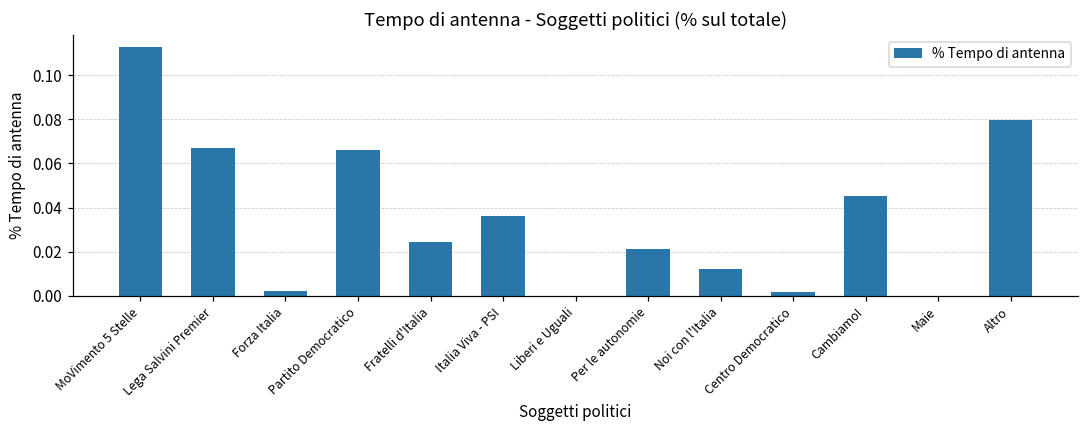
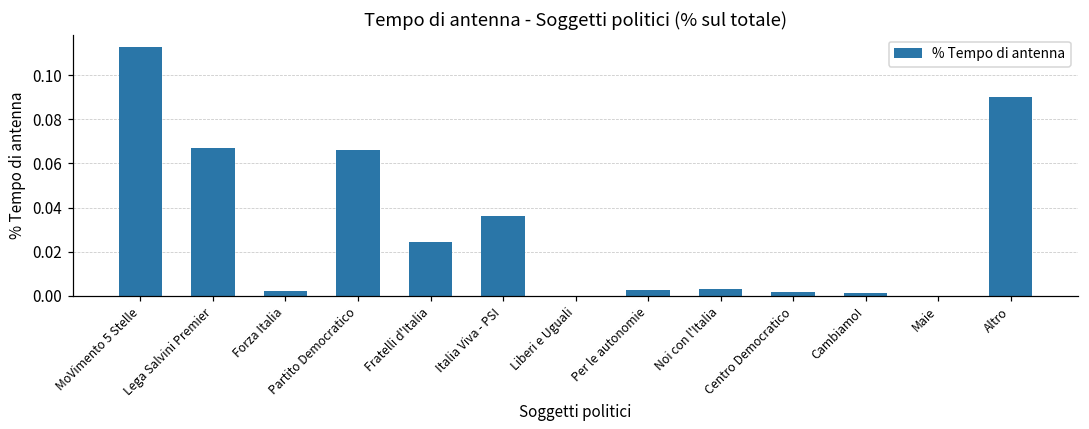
  {
    "MoVimento 5 Stelle": 0.113,
    "Lega Salvini Premier": 0.067,
    "Forza Italia": 0.002,
    "Partito Democratico": 0.066,
    "Fratelli d'Italia": 0.024,
    "Italia Viva - PSI": 0.036,
    "Liberi e Uguali": 0.000,
-   "Per le autonomie": 0.021,
-   "Noi con l'Italia": 0.012,
+   "Per le autonomie": 0.002,
+   "Noi con l'Italia": 0.003,
    "Centro Democratico": 0.002,
-   "Cambiamo!": 0.045,
+   "Cambiamo!": 0.001,
    "Maie": 0.000,
-   "Altro": 0.080
+   "Altro": 0.090
  }
